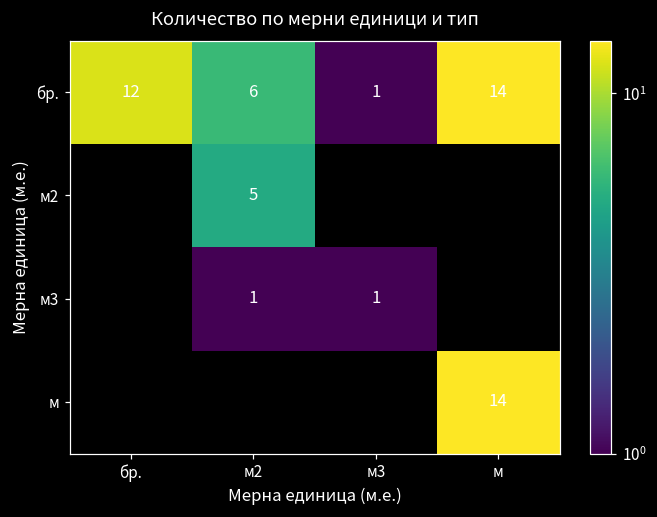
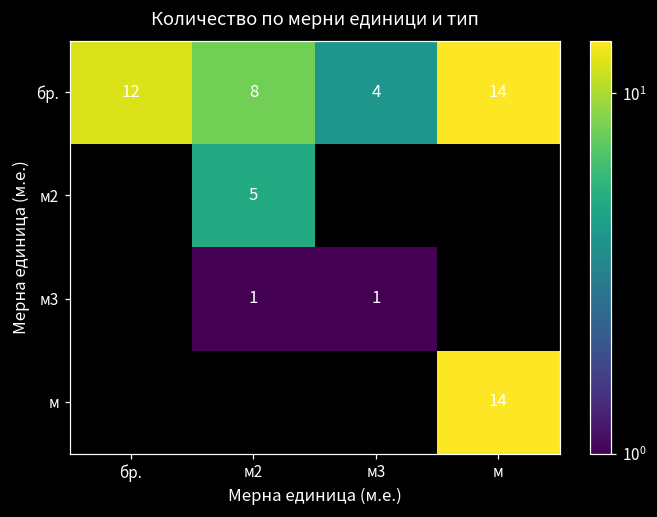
  {
    "бр.": {
      "бр.": 12,
-     "м2": 6,
-     "м3": 1,
+     "м2": 8,
+     "м3": 4,
      "м": 14
    },
    "м2": {
      "м2": 5
    },
    "м3": {
      "м2": 1,
      "м3": 1
    },
    "м": {
      "м": 14
    }
  }
